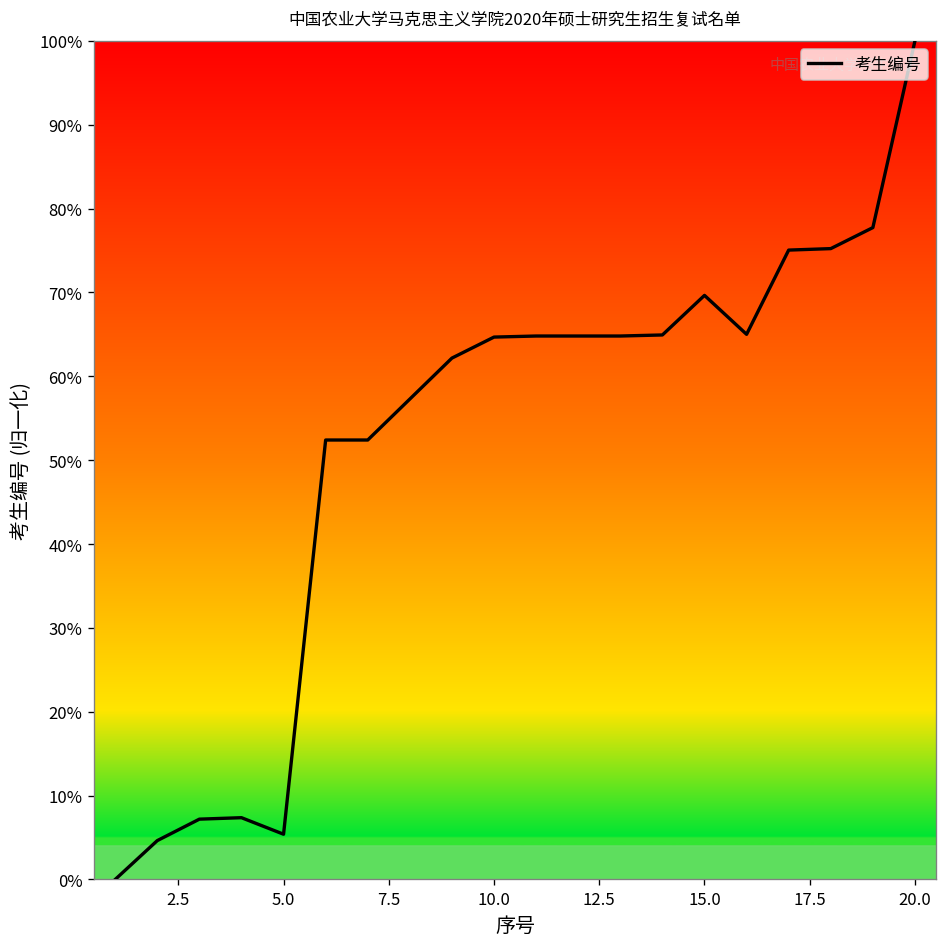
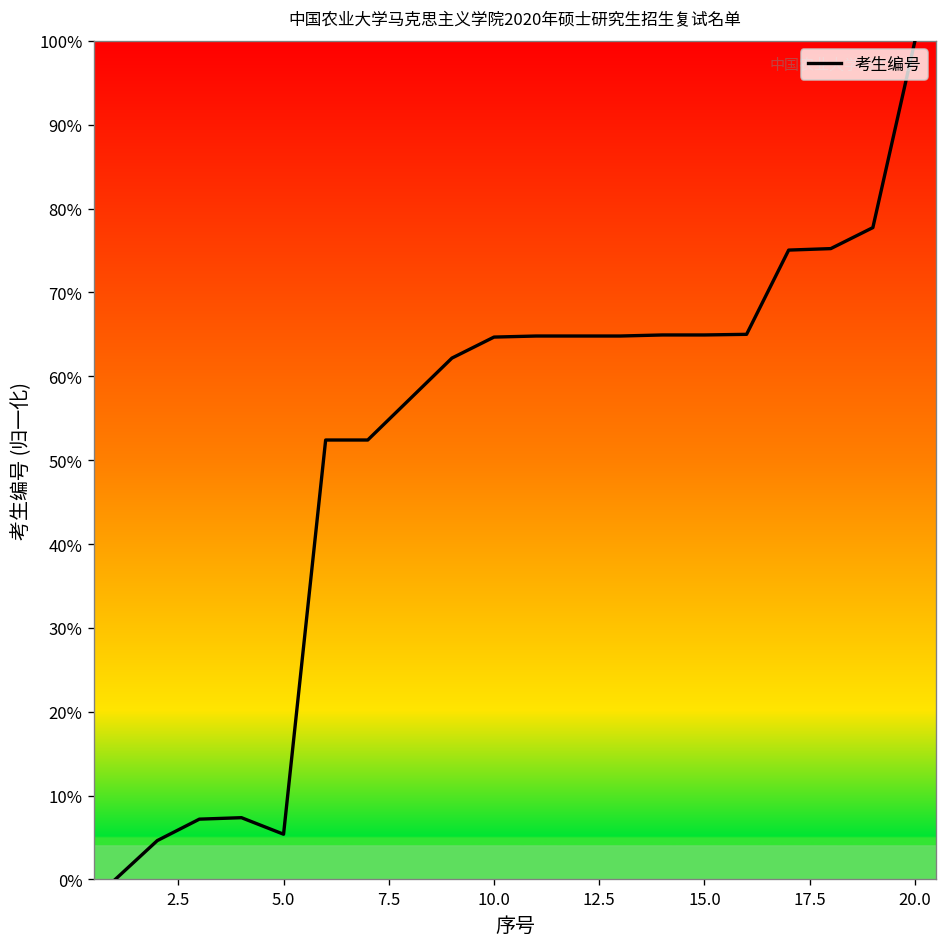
  {
    "5.0": "5%",
    "10.0": "65%",
-   "15.0": "70%",
+   "15.0": "65%",
    "20.0": "100%"
  }
